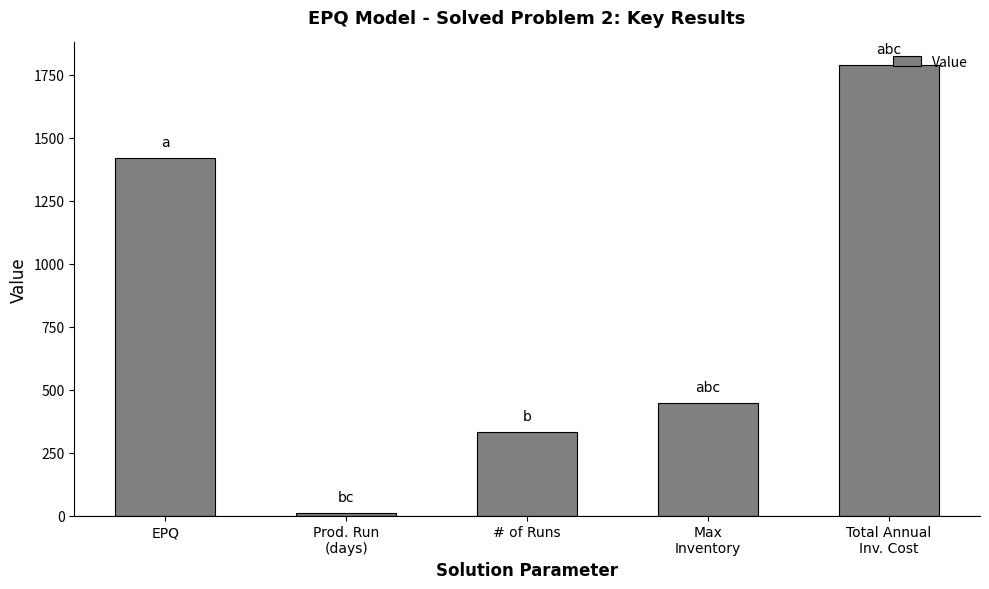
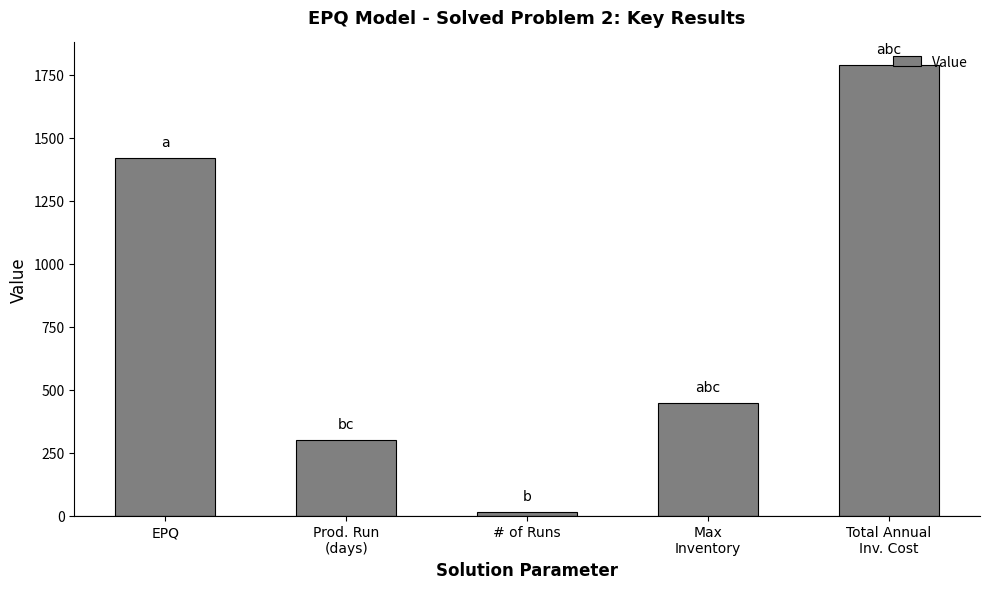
  {
    "EPQ": 1420,
-   "Prod. Run (days)": 10,
-   "# of Runs": 330,
+   "Prod. Run (days)": 300,
+   "# of Runs": 10,
    "Max Inventory": 450,
    "Total Annual Inv. Cost": 1790
  }
